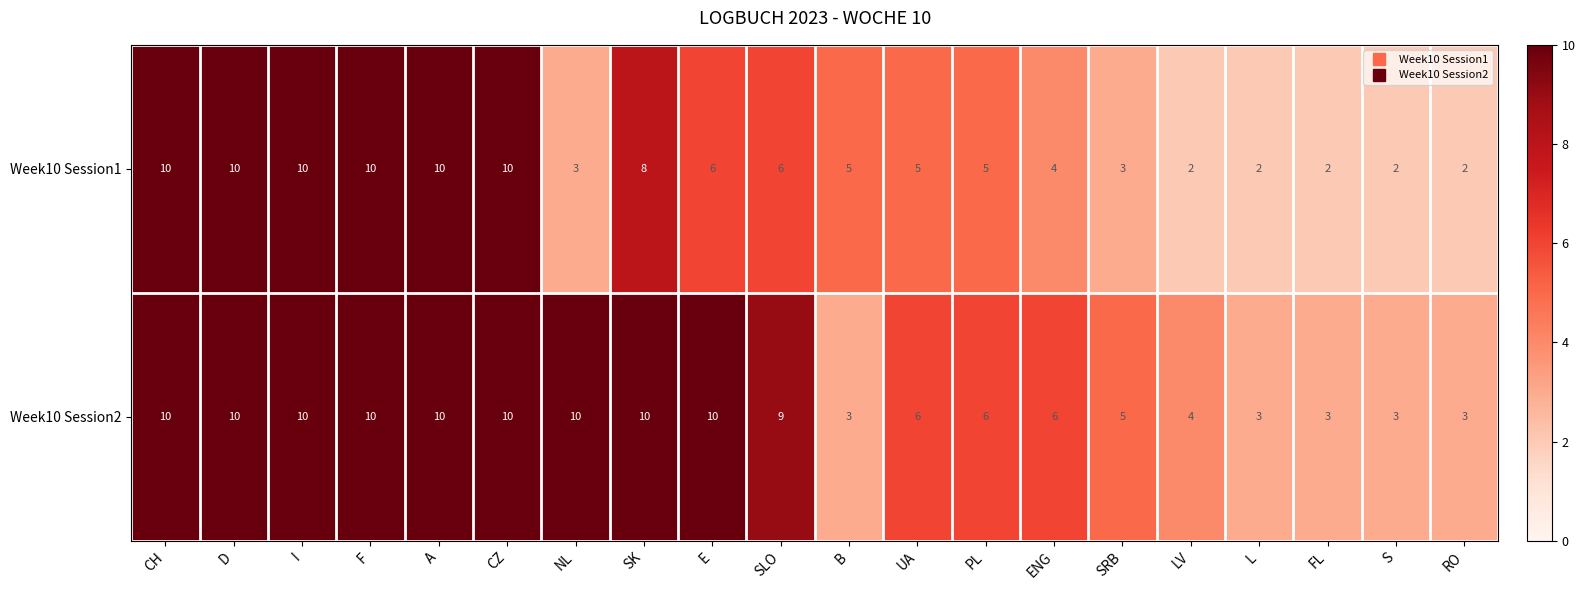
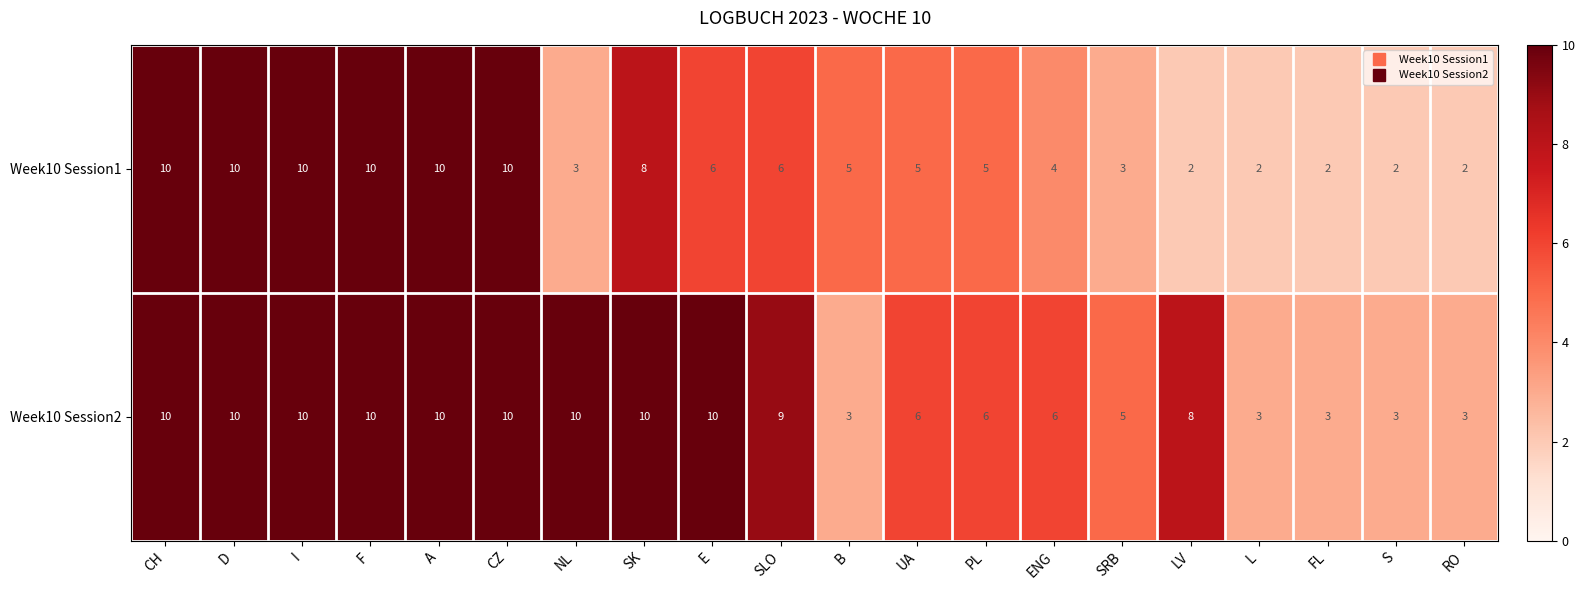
  {
    "Week10 Session1": {
      "CH": 10,
      "D": 10,
      "I": 10,
      "F": 10,
      "A": 10,
      "CZ": 10,
      "NL": 3,
      "SK": 8,
      "E": 6,
      "SLO": 6,
      "B": 5,
      "UA": 5,
      "PL": 5,
      "ENG": 4,
      "SRB": 3,
      "LV": 2,
      "L": 2,
      "FL": 2,
      "S": 2,
      "RO": 2
    },
    "Week10 Session2": {
      "CH": 10,
      "D": 10,
      "I": 10,
      "F": 10,
      "A": 10,
      "CZ": 10,
      "NL": 10,
      "SK": 10,
      "E": 10,
      "SLO": 9,
      "B": 3,
      "UA": 6,
      "PL": 6,
      "ENG": 6,
      "SRB": 5,
-     "LV": 4,
+     "LV": 8,
      "L": 3,
      "FL": 3,
      "S": 3,
      "RO": 3
    }
  }
